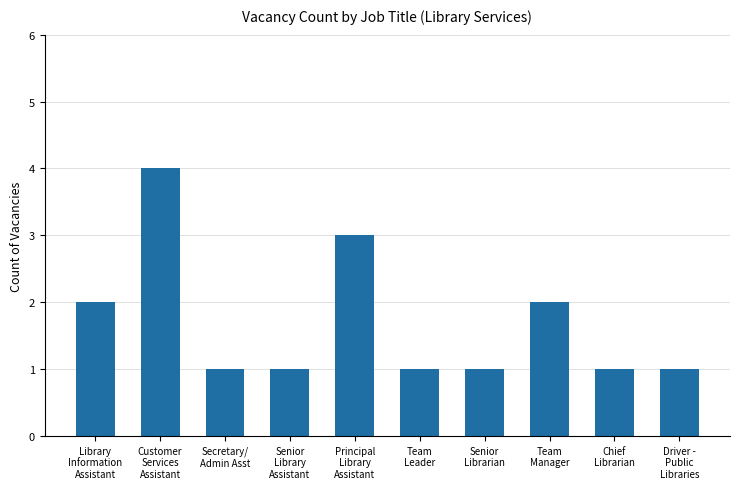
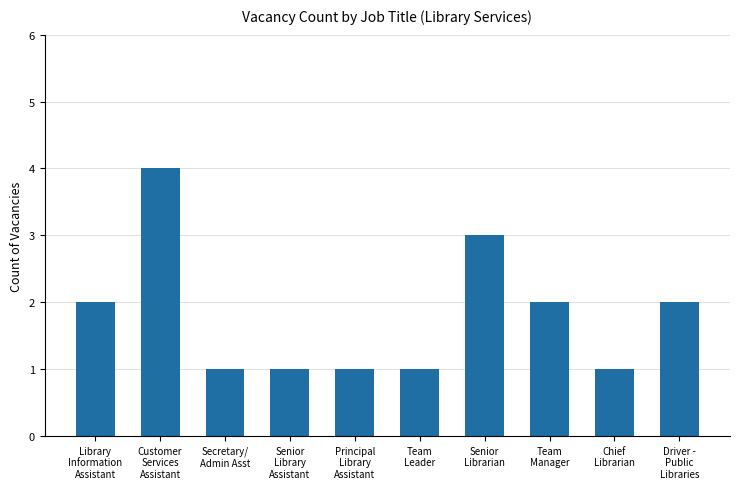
  {
    "Library Information Assistant": 2,
    "Customer Services Assistant": 4,
    "Secretary/ Admin Asst": 1,
    "Senior Library Assistant": 1,
-   "Principal Library Assistant": 3,
+   "Principal Library Assistant": 1,
    "Team Leader": 1,
-   "Senior Librarian": 1,
+   "Senior Librarian": 3,
    "Team Manager": 2,
    "Chief Librarian": 1,
-   "Driver - Public Libraries": 1
+   "Driver - Public Libraries": 2
  }
